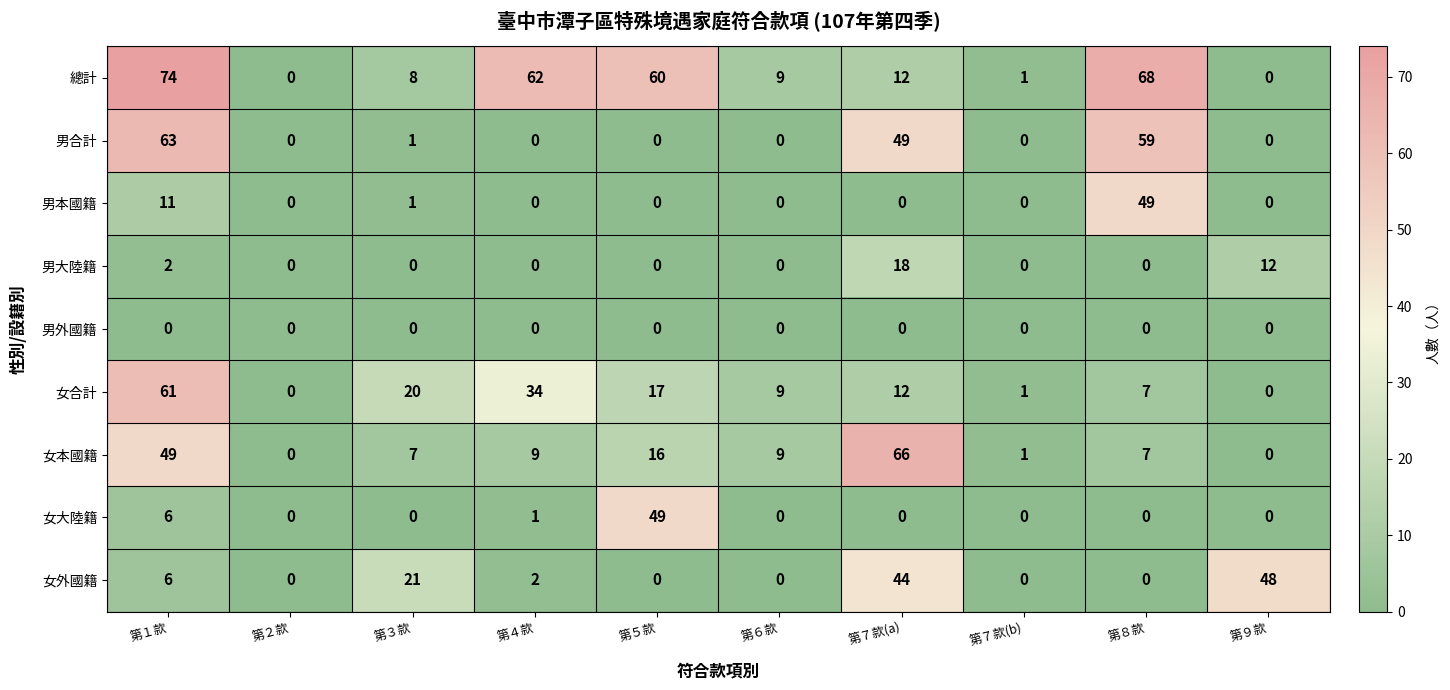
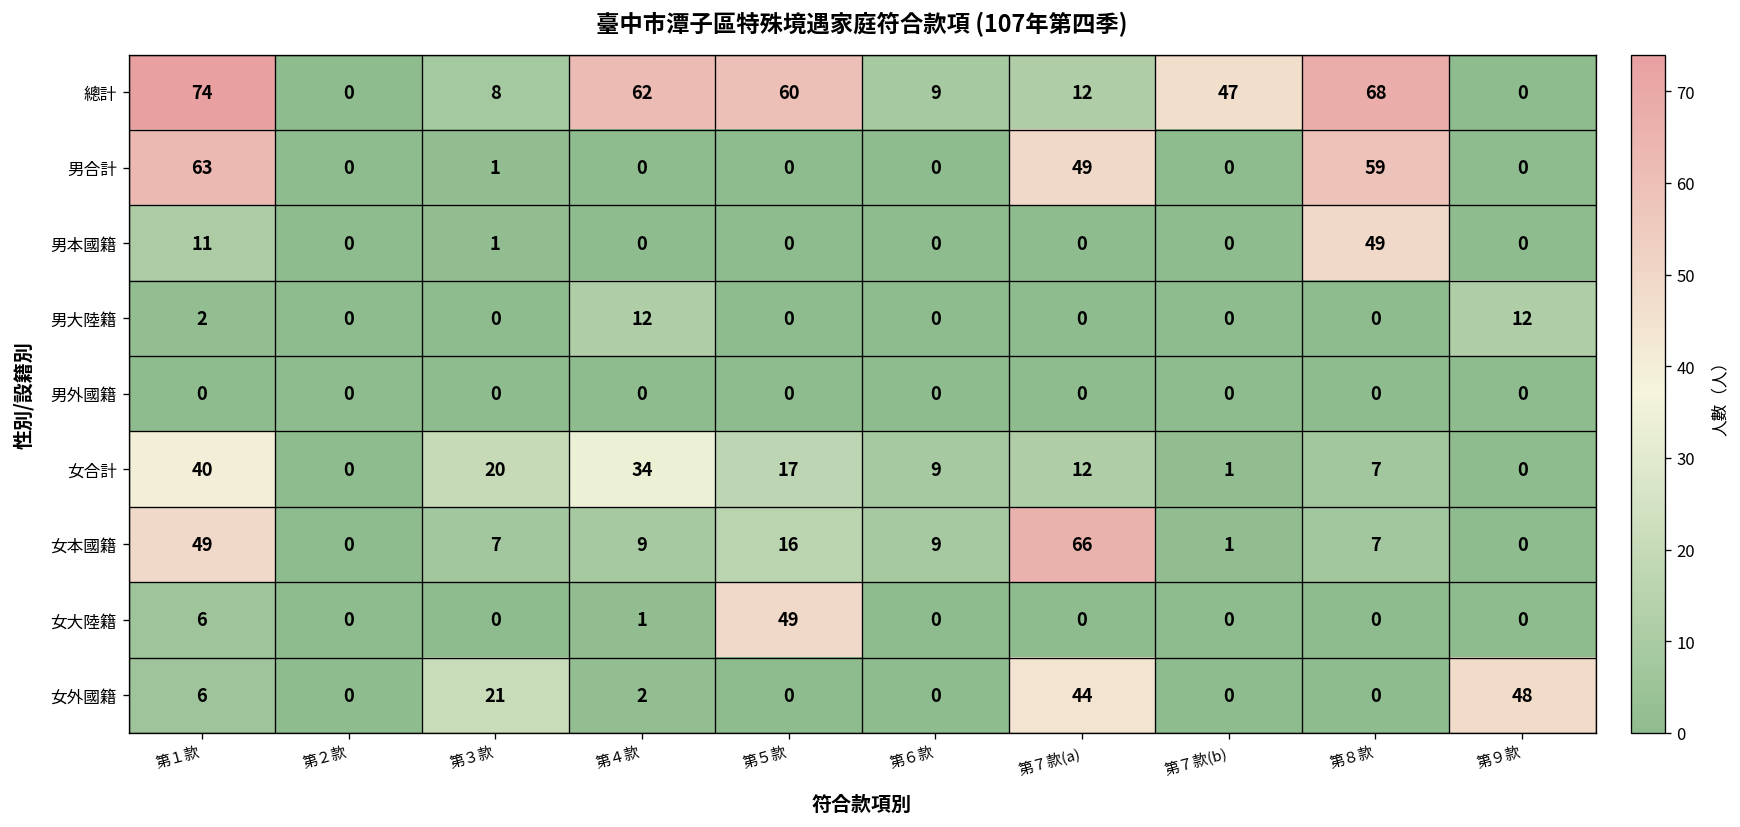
  {
    "總計": {
      "第１款": 74,
      "第２款": 0,
      "第３款": 8,
      "第４款": 62,
      "第５款": 60,
      "第６款": 9,
      "第７款(a)": 12,
-     "第７款(b)": 1,
+     "第７款(b)": 47,
      "第８款": 68,
      "第９款": 0
    },
    "男合計": {
      "第１款": 63,
      "第２款": 0,
      "第３款": 1,
      "第４款": 0,
      "第５款": 0,
      "第６款": 0,
      "第７款(a)": 49,
      "第７款(b)": 0,
      "第８款": 59,
      "第９款": 0
    },
    "男本國籍": {
      "第１款": 11,
      "第２款": 0,
      "第３款": 1,
      "第４款": 0,
      "第５款": 0,
      "第６款": 0,
      "第７款(a)": 0,
      "第７款(b)": 0,
      "第８款": 49,
      "第９款": 0
    },
    "男大陸籍": {
      "第１款": 2,
      "第２款": 0,
      "第３款": 0,
-     "第４款": 0,
+     "第４款": 12,
      "第５款": 0,
      "第６款": 0,
-     "第７款(a)": 18,
+     "第７款(a)": 0,
      "第７款(b)": 0,
      "第８款": 0,
      "第９款": 12
    },
    "男外國籍": {
      "第１款": 0,
      "第２款": 0,
      "第３款": 0,
      "第４款": 0,
      "第５款": 0,
      "第６款": 0,
      "第７款(a)": 0,
      "第７款(b)": 0,
      "第８款": 0,
      "第９款": 0
    },
    "女合計": {
-     "第１款": 61,
+     "第１款": 40,
      "第２款": 0,
      "第３款": 20,
      "第４款": 34,
      "第５款": 17,
      "第６款": 9,
      "第７款(a)": 12,
      "第７款(b)": 1,
      "第８款": 7,
      "第９款": 0
    },
    "女本國籍": {
      "第１款": 49,
      "第２款": 0,
      "第３款": 7,
      "第４款": 9,
      "第５款": 16,
      "第６款": 9,
      "第７款(a)": 66,
      "第７款(b)": 1,
      "第８款": 7,
      "第９款": 0
    },
    "女大陸籍": {
      "第１款": 6,
      "第２款": 0,
      "第３款": 0,
      "第４款": 1,
      "第５款": 49,
      "第６款": 0,
      "第７款(a)": 0,
      "第７款(b)": 0,
      "第８款": 0,
      "第９款": 0
    },
    "女外國籍": {
      "第１款": 6,
      "第２款": 0,
      "第３款": 21,
      "第４款": 2,
      "第５款": 0,
      "第６款": 0,
      "第７款(a)": 44,
      "第７款(b)": 0,
      "第８款": 0,
      "第９款": 48
    }
  }
